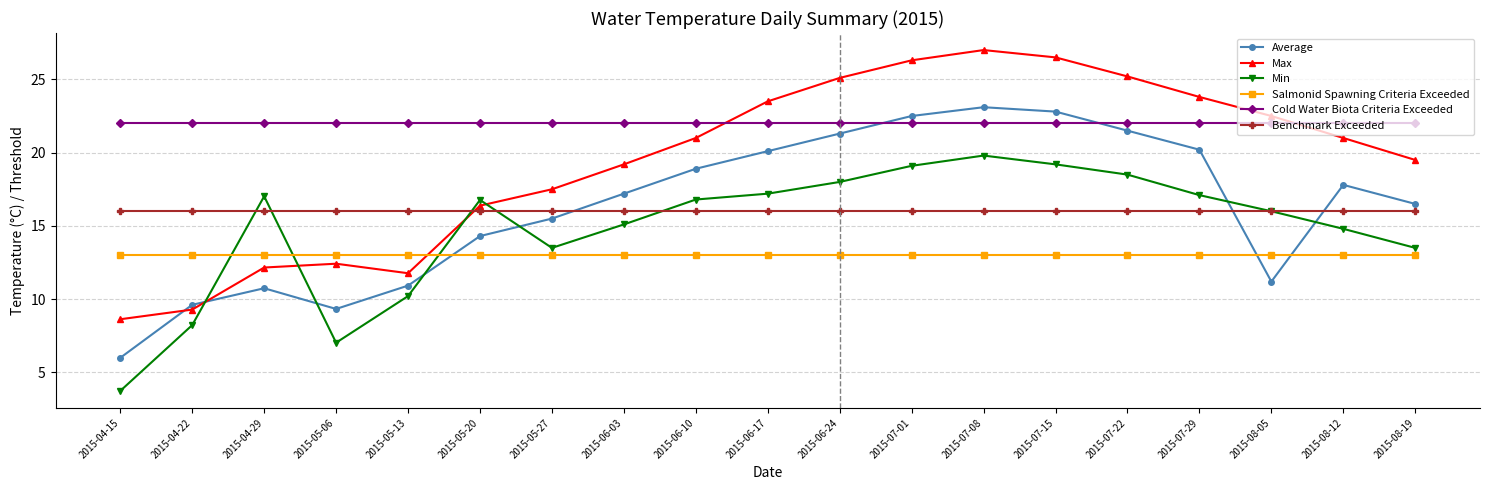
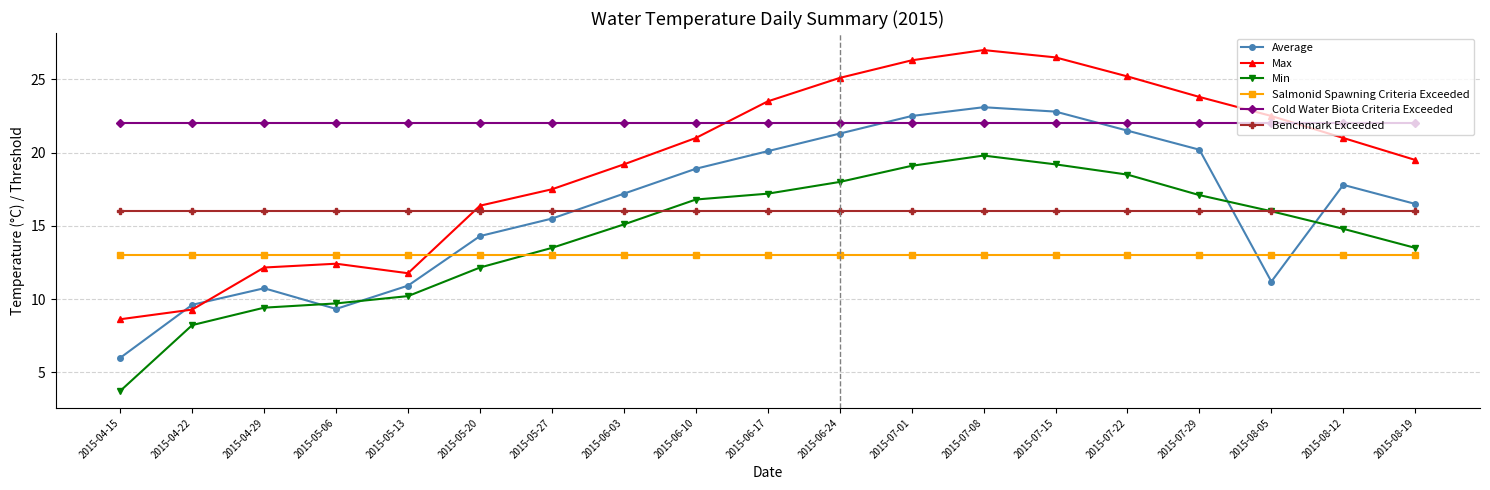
  {
    "Average": {
      "2015-04-15": 6.0,
      "2015-04-22": 9.6,
      "2015-04-29": 10.7,
      "2015-05-06": 9.3,
      "2015-05-13": 10.9,
      "2015-05-20": 14.3,
      "2015-05-27": 15.5,
      "2015-06-03": 17.2,
      "2015-06-10": 18.9,
      "2015-06-17": 20.1,
      "2015-06-24": 21.3,
      "2015-07-01": 22.5,
      "2015-07-08": 23.1,
      "2015-07-15": 22.8,
      "2015-07-22": 21.5,
      "2015-07-29": 20.2,
      "2015-08-05": 11.2,
      "2015-08-12": 17.8,
      "2015-08-19": 16.5
    },
    "Max": {
      "2015-04-15": 8.6,
      "2015-04-22": 9.3,
      "2015-04-29": 12.2,
      "2015-05-06": 12.4,
      "2015-05-13": 11.8,
      "2015-05-20": 16.4,
      "2015-05-27": 17.5,
      "2015-06-03": 19.2,
      "2015-06-10": 21.0,
      "2015-06-17": 23.5,
      "2015-06-24": 25.1,
      "2015-07-01": 26.3,
      "2015-07-08": 27.0,
      "2015-07-15": 26.5,
      "2015-07-22": 25.2,
      "2015-07-29": 23.8,
      "2015-08-12": 21.0,
      "2015-08-19": 19.5
    },
    "Min": {
      "2015-04-15": 3.7,
      "2015-04-22": 8.2,
-     "2015-04-29": 17.0,
-     "2015-05-06": 7.0,
+     "2015-04-29": 9.4,
+     "2015-05-06": 9.7,
      "2015-05-13": 10.2,
-     "2015-05-20": 16.8,
+     "2015-05-20": 12.2,
      "2015-05-27": 13.5,
      "2015-06-03": 15.1,
      "2015-06-10": 16.8,
      "2015-06-17": 17.2,
      "2015-06-24": 18.0,
      "2015-07-01": 19.1,
      "2015-07-08": 19.8,
      "2015-07-15": 19.2,
      "2015-07-22": 18.5,
      "2015-07-29": 17.1,
      "2015-08-12": 14.8,
      "2015-08-19": 13.5
    },
    "Salmonid Spawning Criteria Exceeded": {
      "2015-04-15": 13.0,
      "2015-04-22": 13.0,
      "2015-04-29": 13.0,
      "2015-05-06": 13.0,
      "2015-05-13": 13.0,
      "2015-05-20": 13.0,
      "2015-05-27": 13.0,
      "2015-06-03": 13.0,
      "2015-06-10": 13.0,
      "2015-06-17": 13.0,
      "2015-06-24": 13.0,
      "2015-07-01": 13.0,
      "2015-07-08": 13.0,
      "2015-07-15": 13.0,
      "2015-07-22": 13.0,
      "2015-07-29": 13.0,
      "2015-08-05": 13.0,
      "2015-08-12": 13.0,
      "2015-08-19": 13.0
    },
    "Cold Water Biota Criteria Exceeded": {
      "2015-04-15": 22.0,
      "2015-04-22": 22.0,
      "2015-04-29": 22.0,
      "2015-05-06": 22.0,
      "2015-05-13": 22.0,
      "2015-05-20": 22.0,
      "2015-05-27": 22.0,
      "2015-06-03": 22.0,
      "2015-06-10": 22.0,
      "2015-06-17": 22.0,
      "2015-06-24": 22.0,
      "2015-07-01": 22.0,
      "2015-07-08": 22.0,
      "2015-07-15": 22.0,
      "2015-07-22": 22.0,
      "2015-07-29": 22.0
    },
    "Benchmark Exceeded": {
      "2015-04-15": 16.0,
      "2015-04-22": 16.0,
      "2015-04-29": 16.0,
      "2015-05-06": 16.0,
      "2015-05-13": 16.0,
      "2015-05-20": 16.0,
      "2015-05-27": 16.0,
      "2015-06-03": 16.0,
      "2015-06-10": 16.0,
      "2015-06-17": 16.0,
      "2015-06-24": 16.0,
      "2015-07-01": 16.0,
      "2015-07-08": 16.0,
      "2015-07-15": 16.0,
      "2015-07-22": 16.0,
      "2015-07-29": 16.0,
      "2015-08-12": 16.0,
      "2015-08-19": 16.0
    }
  }
